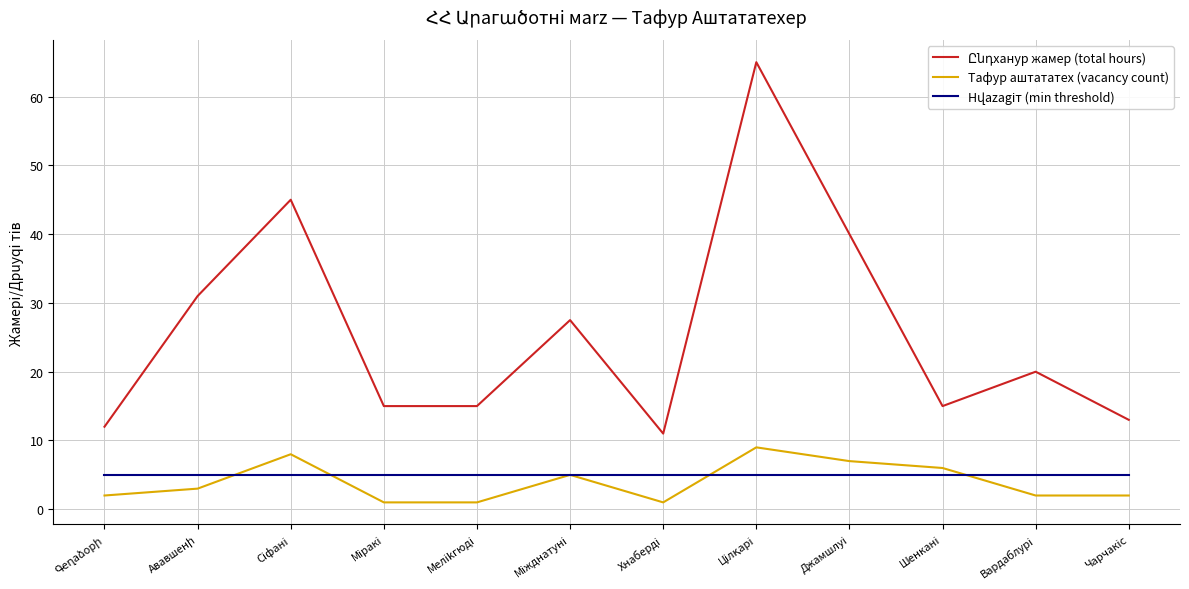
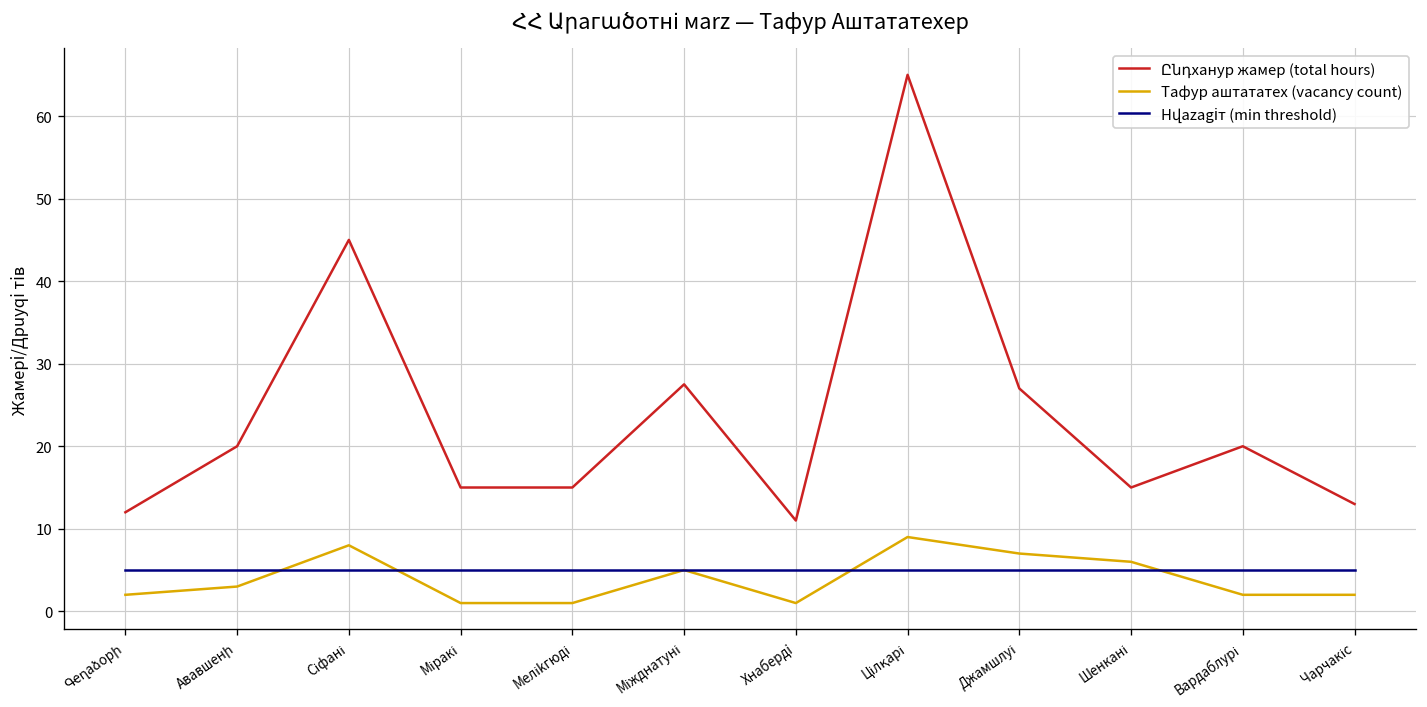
  {
    "Ընդханур жамер (total hours)": {
      "Գеղаձорի": 12,
-     "Ававшенի": 31,
+     "Ававшенի": 20,
      "Сіфані": 45,
      "Міракі": 15,
      "Меліkгюді": 15,
      "Міжднатуні": 28,
      "Хнабердi": 11,
      "Цілқарі": 65,
-     "Джамшлуі": 40,
+     "Джамшлуі": 27,
      "Шенкані": 15,
      "Вардаблурі": 20,
      "Чарчакіс": 13
    },
    "Тафур аштататех (vacancy count)": {
      "Գеղаձорի": 2,
      "Ававшенի": 3,
      "Сіфані": 8,
      "Міракі": 1,
      "Меліkгюді": 1,
      "Хнабердi": 1,
      "Цілқарі": 9,
      "Джамшлуі": 7,
      "Шенкані": 6,
      "Вардаблурі": 2,
      "Чарчакіс": 2
    },
    "Нվаzаgіт (min threshold)": {
      "Գеղаձорի": 5,
      "Ававшенի": 5,
      "Сіфані": 5,
      "Міракі": 5,
      "Меліkгюді": 5,
      "Хнабердi": 5,
      "Цілқарі": 5,
      "Джамшлуі": 5,
      "Шенкані": 5,
      "Вардаблурі": 5,
      "Чарчакіс": 5
    }
  }
